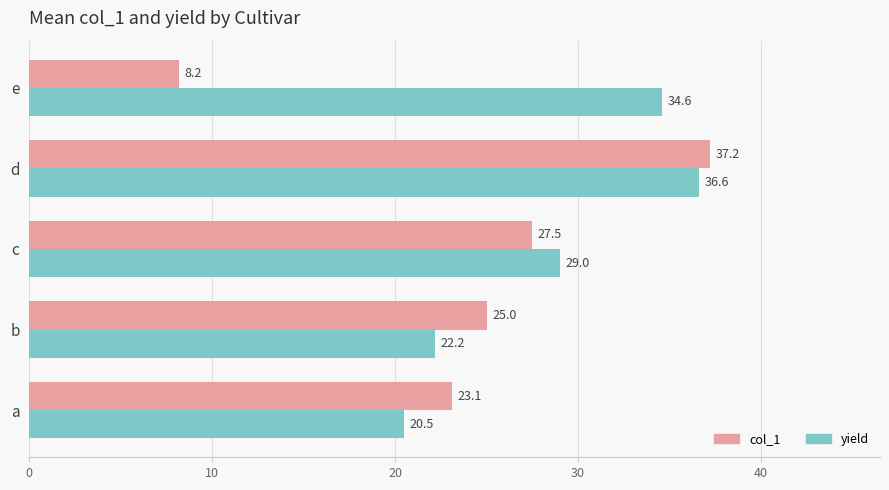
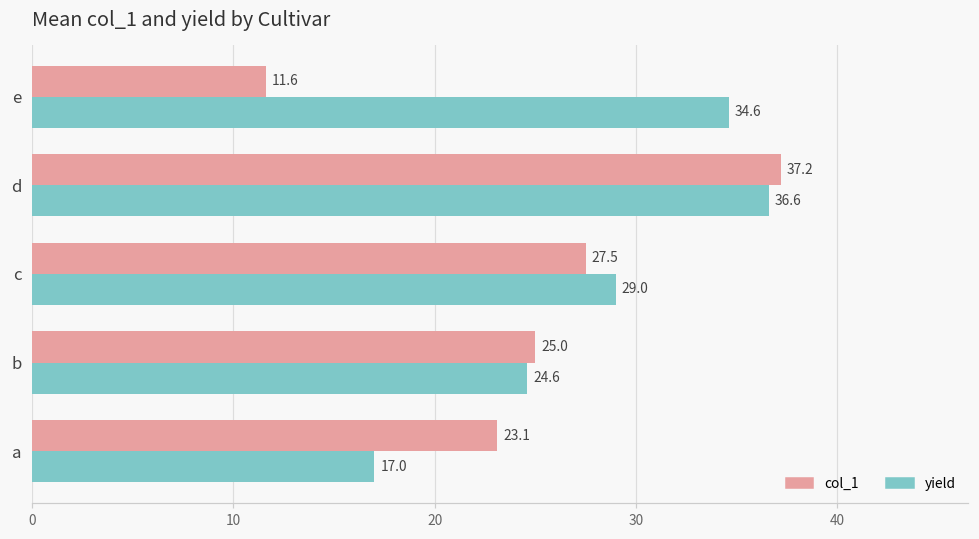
  {
    "col_1": {
-     "e": 8.2,
+     "e": 11.6,
      "d": 37.2,
      "c": 27.5,
      "b": 25.0,
      "a": 23.1
    },
    "yield": {
      "e": 34.6,
      "d": 36.6,
      "c": 29.0,
-     "b": 22.2,
-     "a": 20.5
+     "b": 24.6,
+     "a": 17.0
    }
  }
